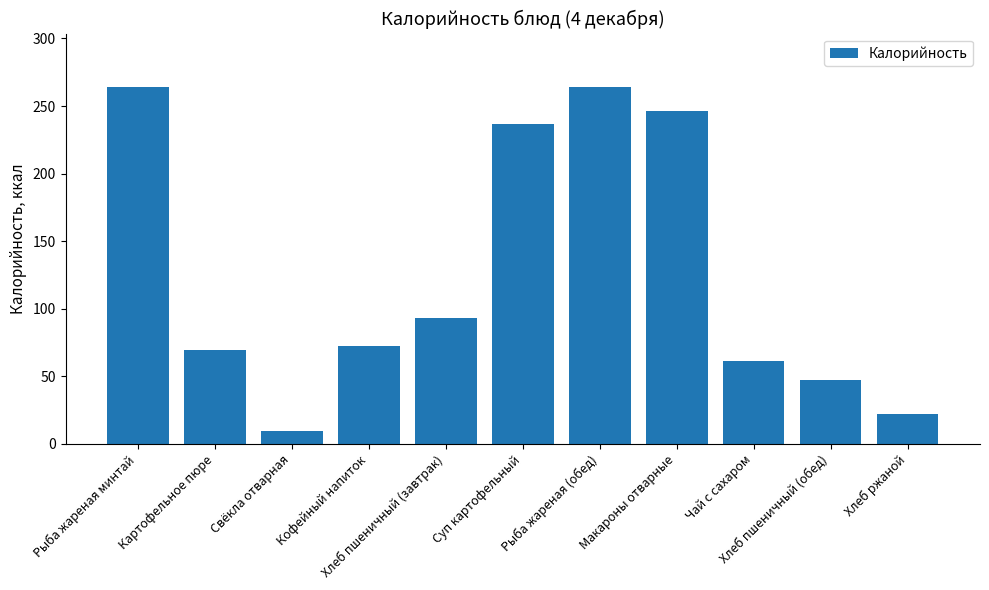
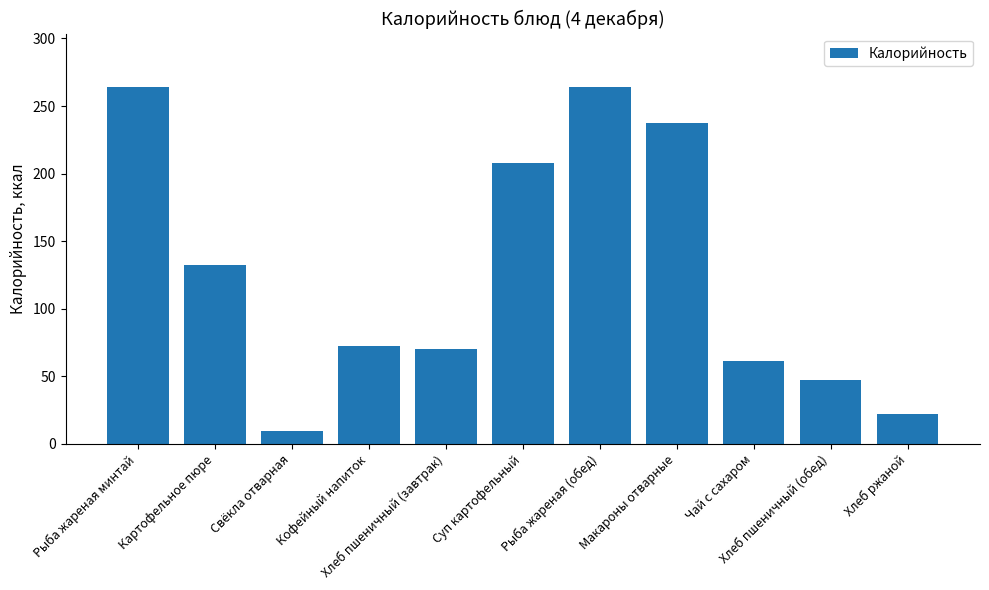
  {
    "Рыба жареная минтай": 264,
-   "Картофельное пюре": 70,
+   "Картофельное пюре": 133,
    "Свёкла отварная": 9,
    "Кофейный напиток": 72,
-   "Хлеб пшеничный (завтрак)": 94,
-   "Суп картофельный": 237,
+   "Хлеб пшеничный (завтрак)": 71,
+   "Суп картофельный": 208,
    "Рыба жареная (обед)": 264,
-   "Макароны отварные": 247,
+   "Макароны отварные": 238,
    "Чай с сахаром": 62,
    "Хлеб пшеничный (обед)": 47,
    "Хлеб ржаной": 22
  }
